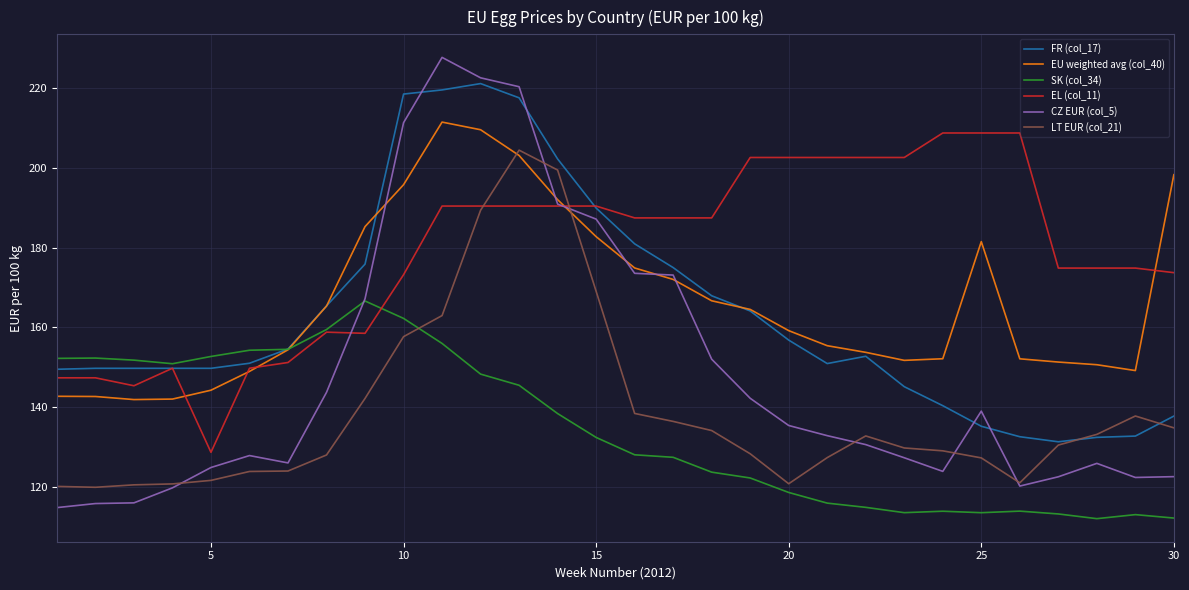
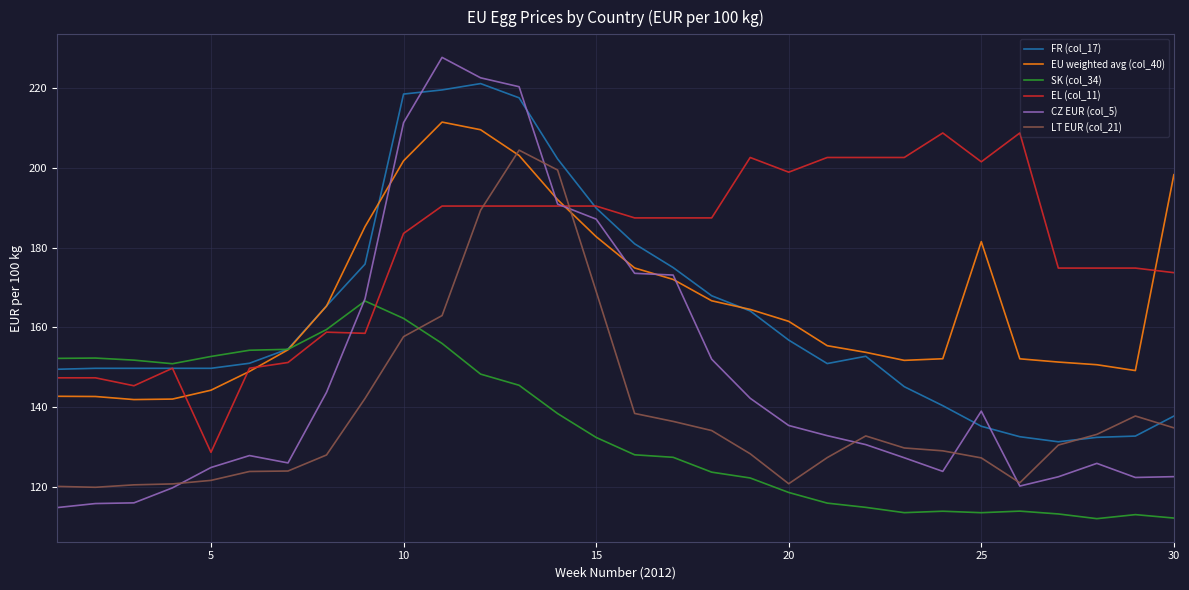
  {
    "FR (col_17)": {
      "5": 150,
      "10": 218,
      "20": 157,
      "25": 135,
      "30": 138
    },
    "EU weighted avg (col_40)": {
      "5": 144,
-     "10": 196,
+     "10": 202,
      "15": 183,
-     "20": 159,
+     "20": 162,
      "25": 181,
      "30": 198
    },
    "SK (col_34)": {
      "5": 153,
      "10": 162,
      "15": 132,
      "20": 119,
      "25": 114,
      "30": 112
    },
    "EL (col_11)": {
      "5": 129,
-     "10": 173,
-     "20": 203,
-     "25": 209,
+     "10": 184,
+     "20": 199,
+     "25": 201,
      "30": 174
    },
    "CZ EUR (col_5)": {
      "5": 125,
      "10": 211,
      "15": 187,
      "20": 135,
      "25": 139,
      "30": 123
    },
    "LT EUR (col_21)": {
      "5": 122,
      "10": 158,
      "15": 169,
      "20": 121,
      "25": 127,
      "30": 135
    }
  }
